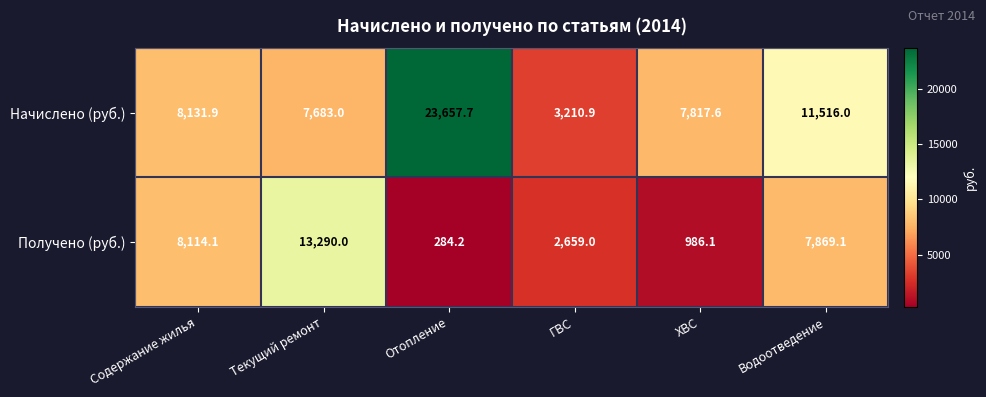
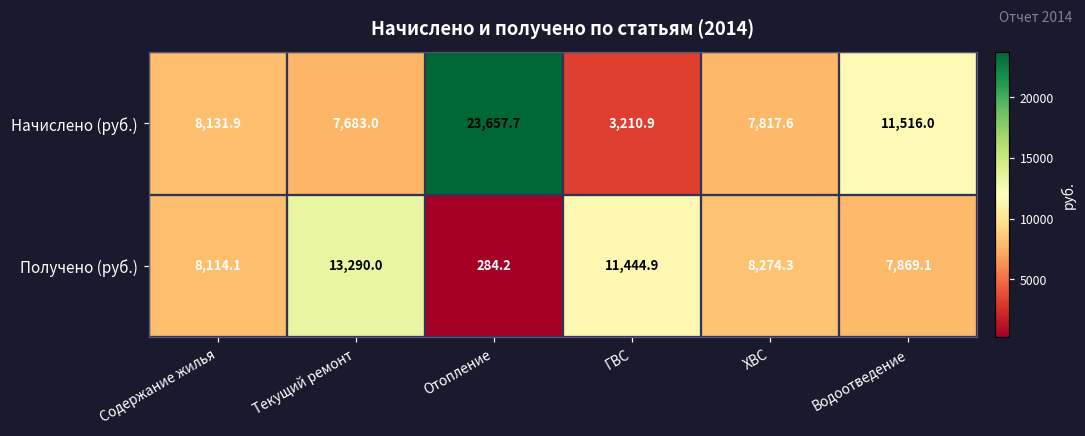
  {
    "Начислено (руб.)": {
      "Содержание жилья": "8,131.9",
      "Текущий ремонт": "7,683.0",
      "Отопление": "23,657.7",
      "ГВС": "3,210.9",
      "ХВС": "7,817.6",
      "Водоотведение": "11,516.0"
    },
    "Получено (руб.)": {
      "Содержание жилья": "8,114.1",
      "Текущий ремонт": "13,290.0",
      "Отопление": "284.2",
-     "ГВС": "2,659.0",
-     "ХВС": "986.1",
+     "ГВС": "11,444.9",
+     "ХВС": "8,274.3",
      "Водоотведение": "7,869.1"
    }
  }
